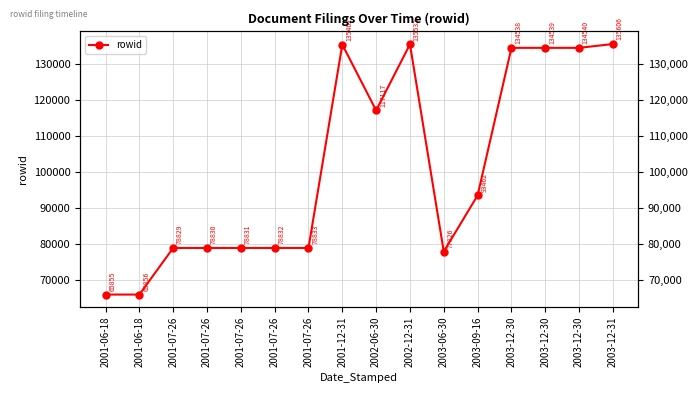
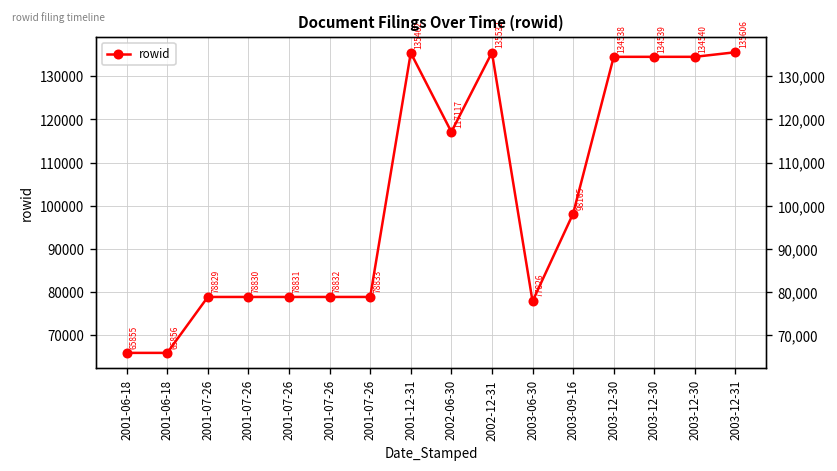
  {
    "2001-12-31": 135462,
    "2002-06-30": 117117,
    "2002-12-31": 135532,
    "2003-06-30": 77826,
-   "2003-09-16": 93462,
+   "2003-09-16": 98165,
    "2003-12-31": 135606
  }
